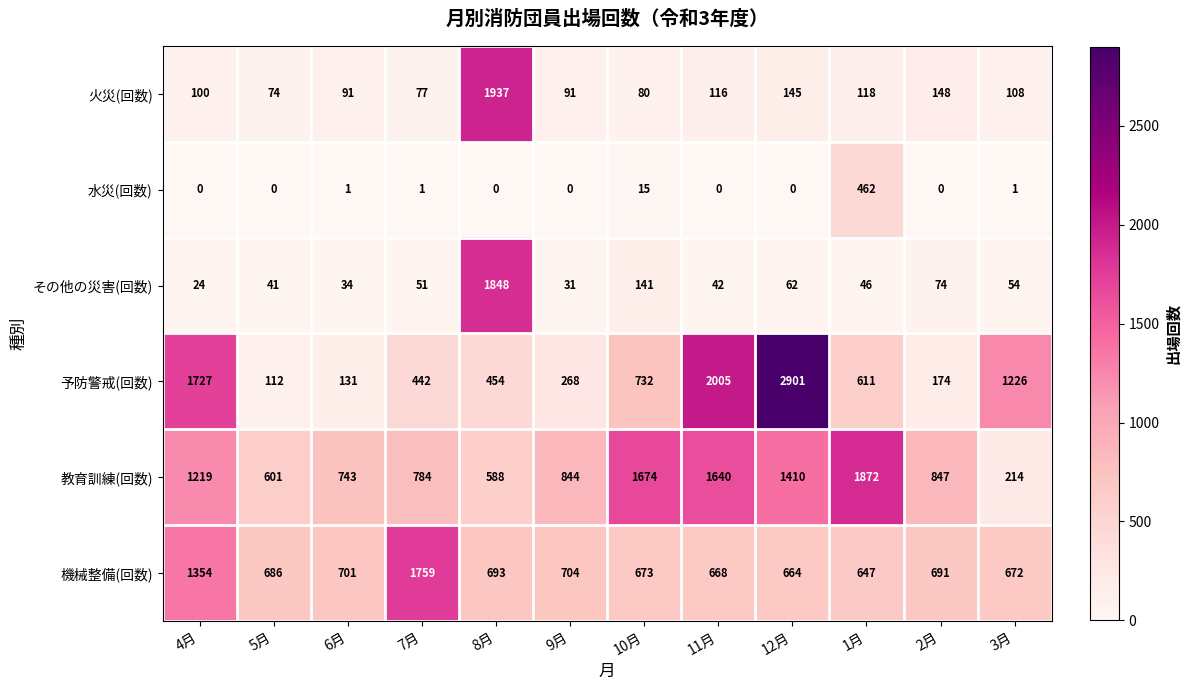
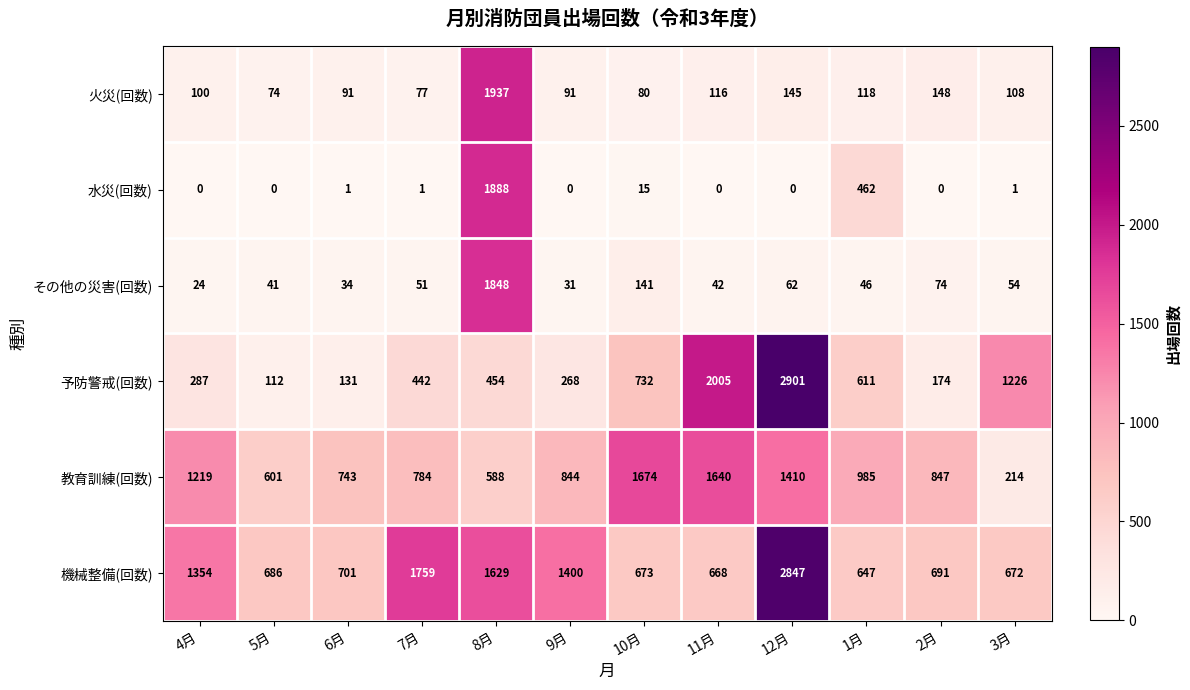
  {
    "火災(回数)": {
      "4月": 100,
      "5月": 74,
      "6月": 91,
      "7月": 77,
      "8月": 1937,
      "9月": 91,
      "10月": 80,
      "11月": 116,
      "12月": 145,
      "1月": 118,
      "2月": 148,
      "3月": 108
    },
    "水災(回数)": {
      "4月": 0,
      "5月": 0,
      "6月": 1,
      "7月": 1,
-     "8月": 0,
+     "8月": 1888,
      "9月": 0,
      "10月": 15,
      "11月": 0,
      "12月": 0,
      "1月": 462,
      "2月": 0,
      "3月": 1
    },
    "その他の災害(回数)": {
      "4月": 24,
      "5月": 41,
      "6月": 34,
      "7月": 51,
      "8月": 1848,
      "9月": 31,
      "10月": 141,
      "11月": 42,
      "12月": 62,
      "1月": 46,
      "2月": 74,
      "3月": 54
    },
    "予防警戒(回数)": {
-     "4月": 1727,
+     "4月": 287,
      "5月": 112,
      "6月": 131,
      "7月": 442,
      "8月": 454,
      "9月": 268,
      "10月": 732,
      "11月": 2005,
      "12月": 2901,
      "1月": 611,
      "2月": 174,
      "3月": 1226
    },
    "教育訓練(回数)": {
      "4月": 1219,
      "5月": 601,
      "6月": 743,
      "7月": 784,
      "8月": 588,
      "9月": 844,
      "10月": 1674,
      "11月": 1640,
      "12月": 1410,
-     "1月": 1872,
+     "1月": 985,
      "2月": 847,
      "3月": 214
    },
    "機械整備(回数)": {
      "4月": 1354,
      "5月": 686,
      "6月": 701,
      "7月": 1759,
-     "8月": 693,
-     "9月": 704,
+     "8月": 1629,
+     "9月": 1400,
      "10月": 673,
      "11月": 668,
-     "12月": 664,
+     "12月": 2847,
      "1月": 647,
      "2月": 691,
      "3月": 672
    }
  }
